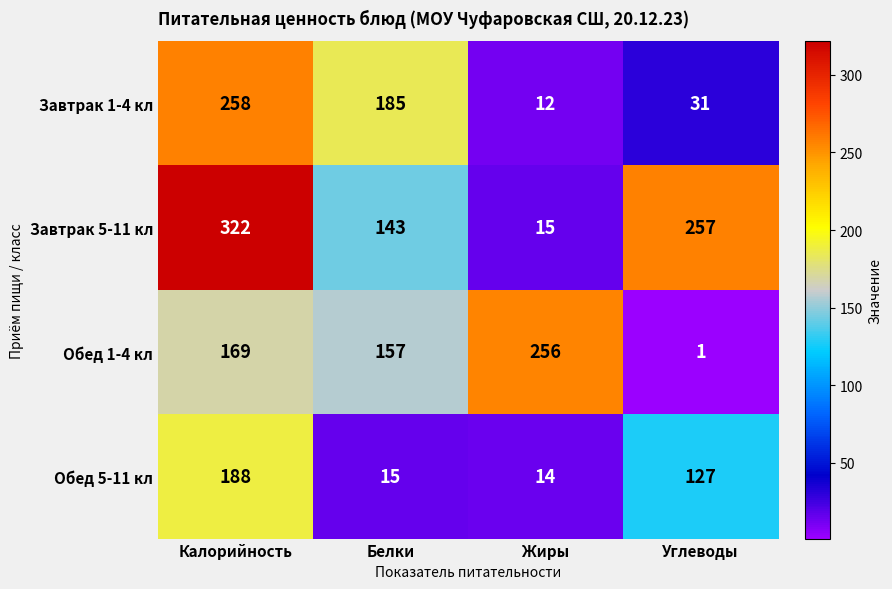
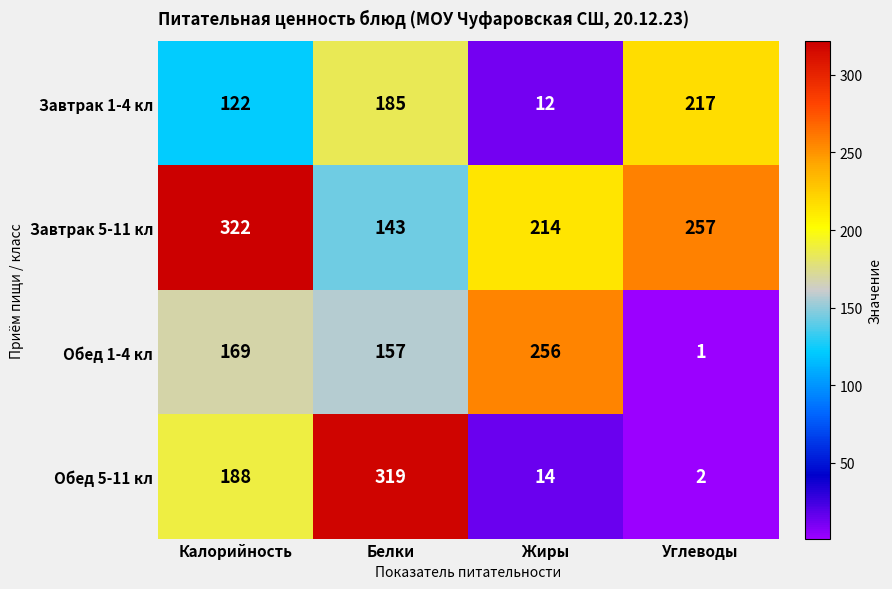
  {
    "Завтрак 1-4 кл": {
-     "Калорийность": 258,
+     "Калорийность": 122,
      "Белки": 185,
      "Жиры": 12,
-     "Углеводы": 31
+     "Углеводы": 217
    },
    "Завтрак 5-11 кл": {
      "Калорийность": 322,
      "Белки": 143,
-     "Жиры": 15,
+     "Жиры": 214,
      "Углеводы": 257
    },
    "Обед 1-4 кл": {
      "Калорийность": 169,
      "Белки": 157,
      "Жиры": 256,
      "Углеводы": 1
    },
    "Обед 5-11 кл": {
      "Калорийность": 188,
-     "Белки": 15,
+     "Белки": 319,
      "Жиры": 14,
-     "Углеводы": 127
+     "Углеводы": 2
    }
  }
